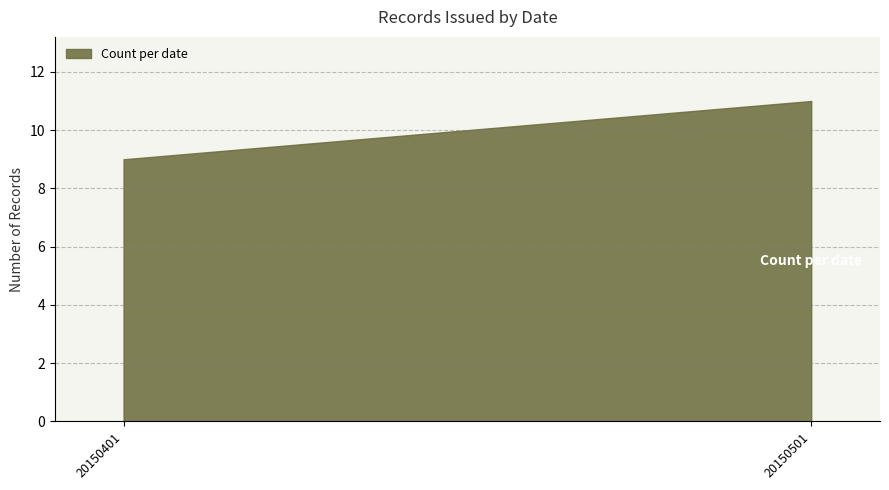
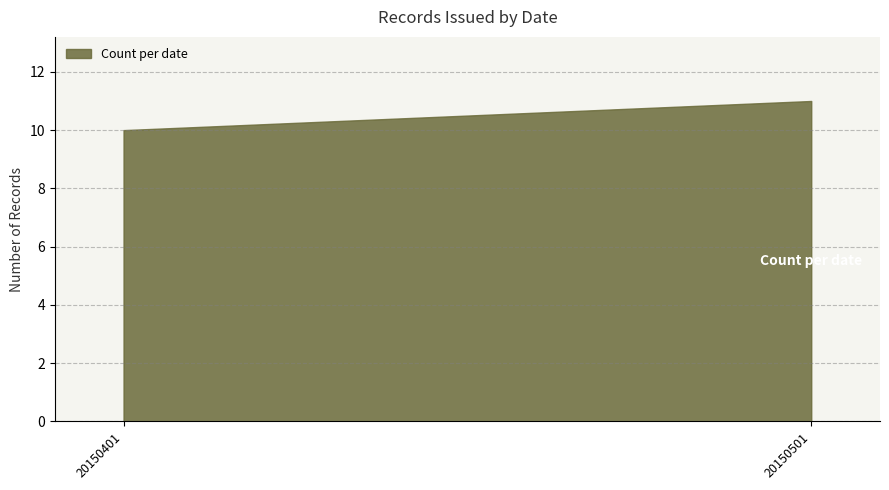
  {
-   "20150401": 9,
+   "20150401": 10,
    "20150501": 11
  }
